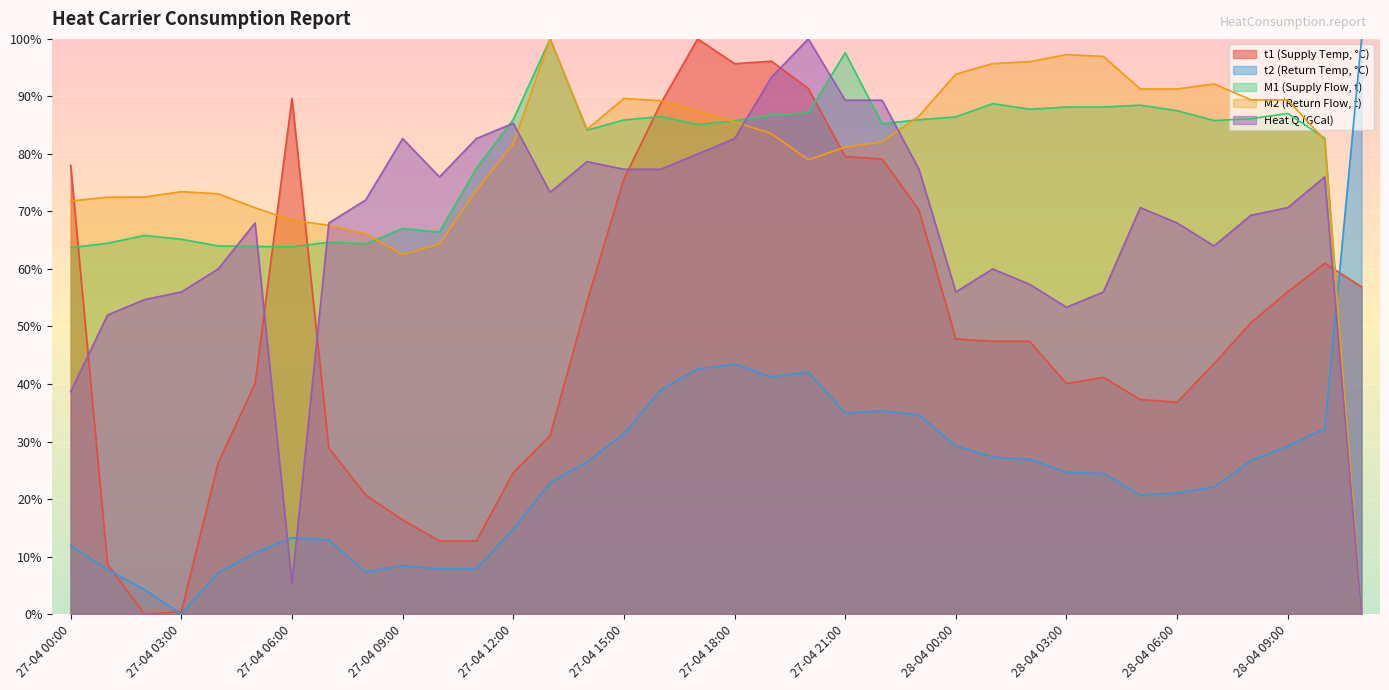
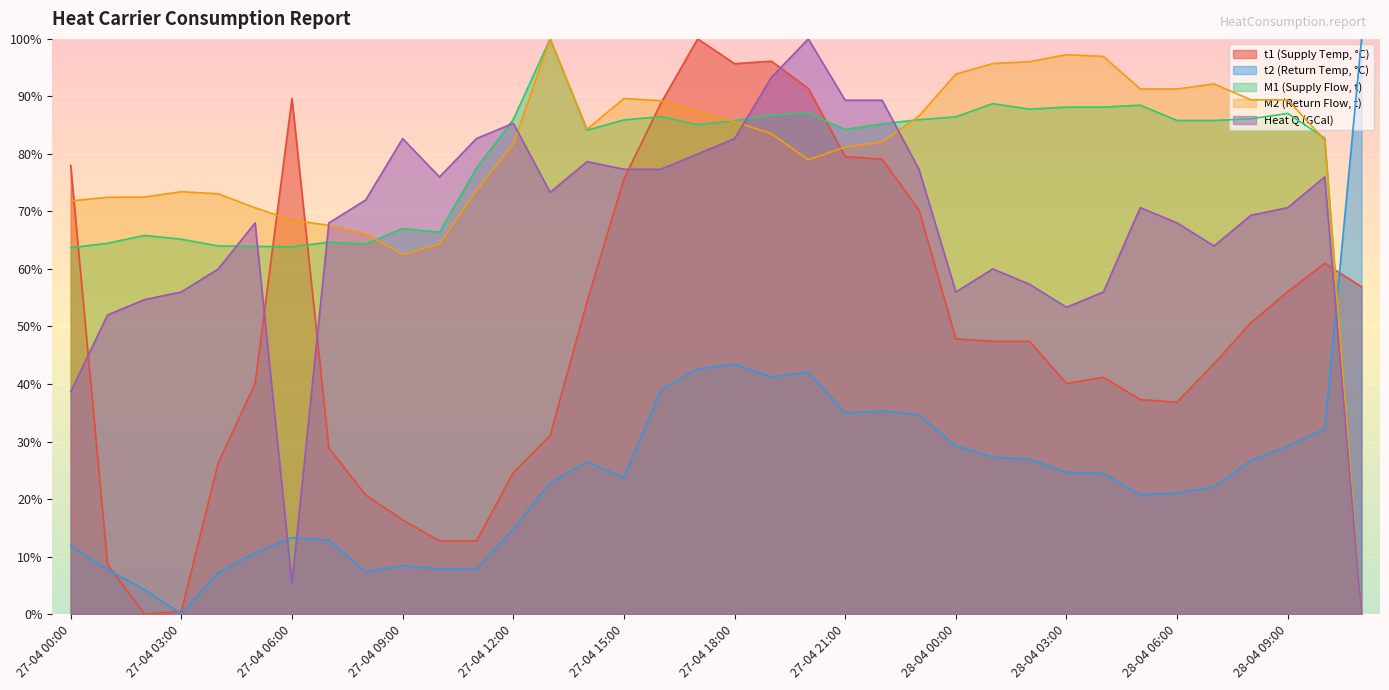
  {
    "t1 (Supply Temp, °C)": {
      "27-04 00:00": "78%",
      "27-04 06:00": "90%",
      "27-04 09:00": "16%",
      "27-04 12:00": "25%",
      "27-04 15:00": "76%",
      "27-04 18:00": "96%",
      "27-04 21:00": "80%",
      "28-04 00:00": "48%",
      "28-04 03:00": "40%",
      "28-04 06:00": "37%",
      "28-04 09:00": "56%"
    },
    "t2 (Return Temp, °C)": {
      "27-04 00:00": "12%",
      "27-04 06:00": "13%",
      "27-04 09:00": "8%",
      "27-04 12:00": "15%",
-     "27-04 15:00": "31%",
+     "27-04 15:00": "24%",
      "27-04 18:00": "43%",
      "27-04 21:00": "35%",
      "28-04 00:00": "29%",
      "28-04 03:00": "25%",
      "28-04 06:00": "21%",
      "28-04 09:00": "29%"
    },
    "M1 (Supply Flow, t)": {
      "27-04 00:00": "64%",
      "27-04 03:00": "65%",
      "27-04 06:00": "64%",
      "27-04 09:00": "67%",
      "27-04 12:00": "86%",
      "27-04 15:00": "86%",
-     "27-04 21:00": "98%",
+     "27-04 21:00": "84%",
      "28-04 00:00": "86%",
      "28-04 03:00": "88%",
-     "28-04 06:00": "88%"
+     "28-04 06:00": "86%"
    },
    "M2 (Return Flow, t)": {
      "27-04 00:00": "72%",
      "27-04 03:00": "73%",
      "27-04 06:00": "68%",
      "27-04 09:00": "63%",
      "27-04 12:00": "82%",
      "27-04 15:00": "90%",
      "27-04 21:00": "81%",
      "28-04 00:00": "94%",
      "28-04 03:00": "97%",
      "28-04 06:00": "91%"
    },
    "Heat Q (GCal)": {
      "27-04 00:00": "39%",
      "27-04 03:00": "56%",
      "27-04 06:00": "5%",
      "27-04 09:00": "83%",
      "27-04 12:00": "85%",
      "27-04 15:00": "77%",
      "27-04 18:00": "83%",
      "27-04 21:00": "89%",
      "28-04 00:00": "56%",
      "28-04 03:00": "53%",
      "28-04 06:00": "68%",
      "28-04 09:00": "71%"
    }
  }
